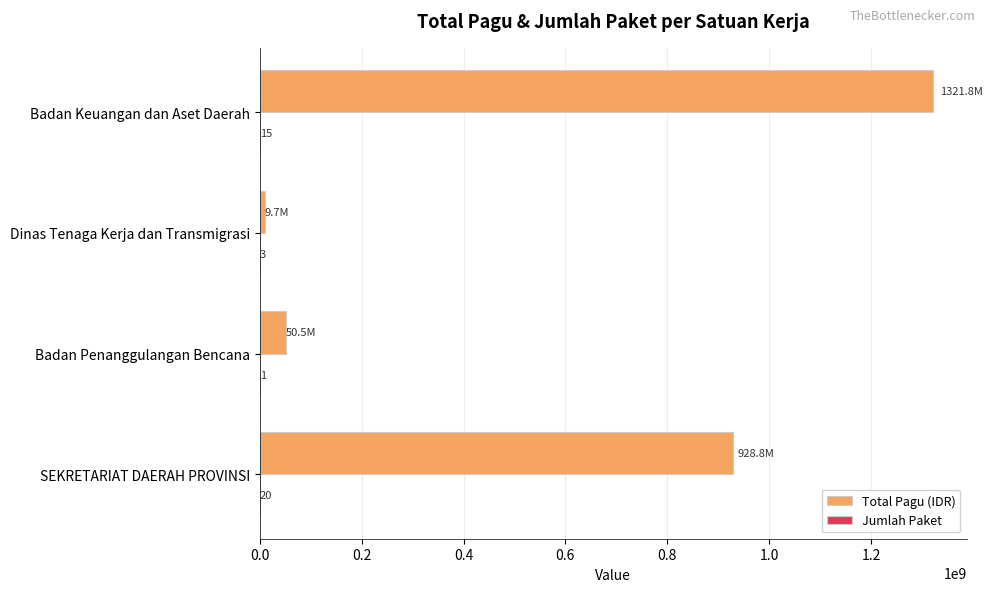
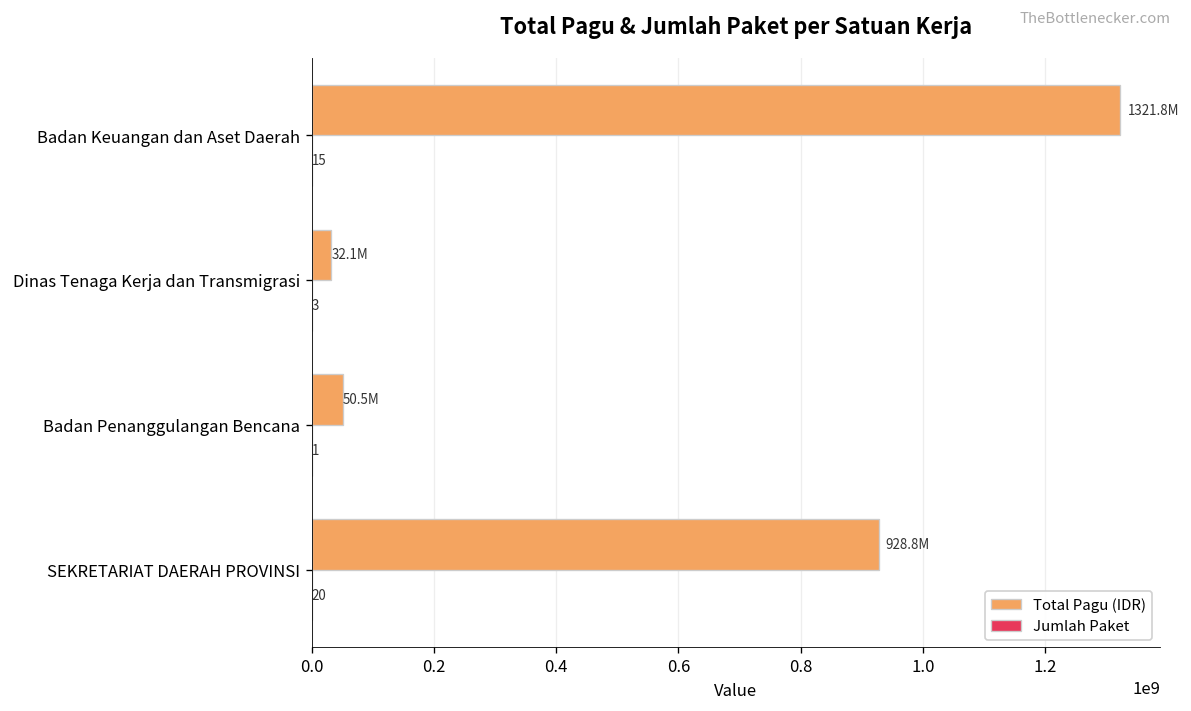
  {
    "Total Pagu (IDR)": {
      "Badan Keuangan dan Aset Daerah": "1321.8M",
-     "Dinas Tenaga Kerja dan Transmigrasi": "9.7M",
+     "Dinas Tenaga Kerja dan Transmigrasi": "32.1M",
      "Badan Penanggulangan Bencana": "50.5M",
      "SEKRETARIAT DAERAH PROVINSI": "928.8M"
    },
    "Jumlah Paket": {
      "Badan Keuangan dan Aset Daerah": "15",
      "Dinas Tenaga Kerja dan Transmigrasi": "3",
      "Badan Penanggulangan Bencana": "1",
      "SEKRETARIAT DAERAH PROVINSI": "20"
    }
  }
